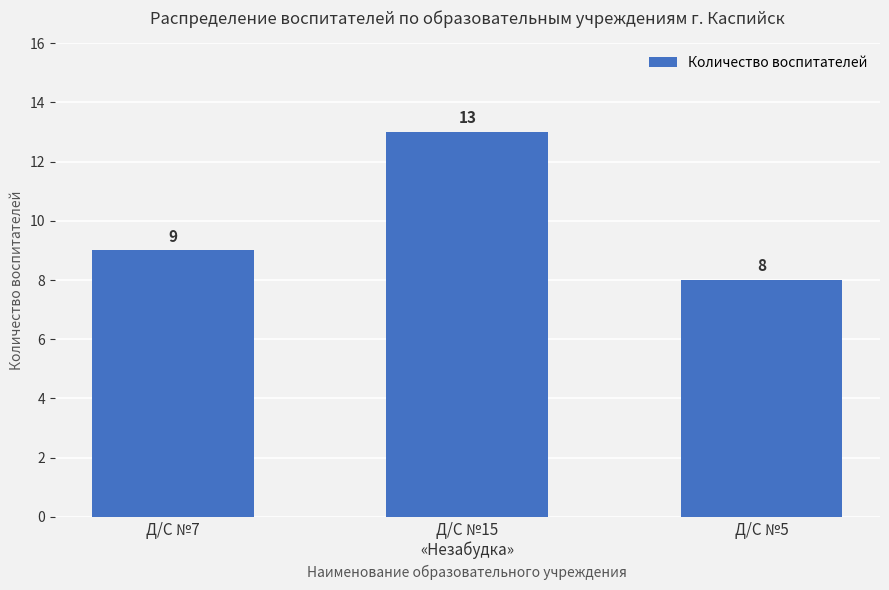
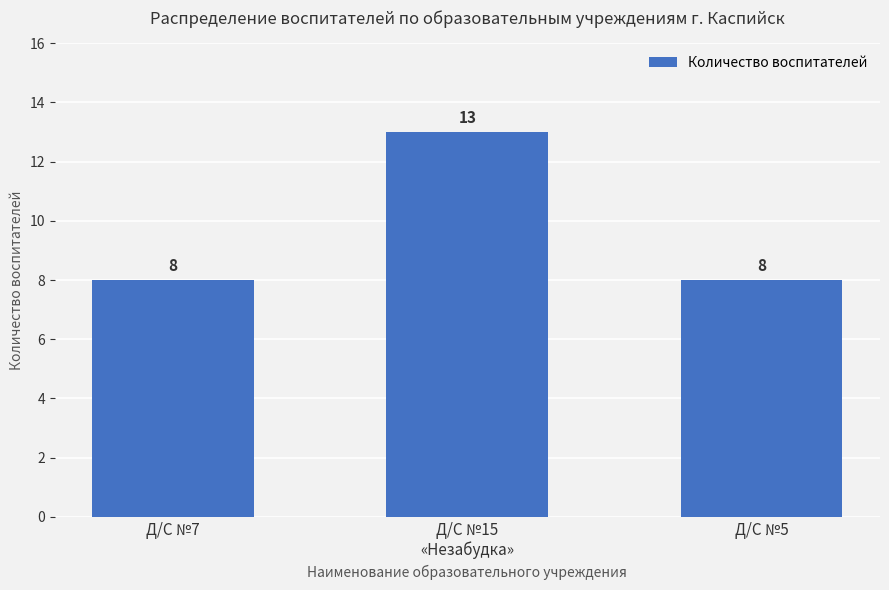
  {
-   "Д/С №7": 9,
+   "Д/С №7": 8,
    "Д/С №15 «Незабудка»": 13,
    "Д/С №5": 8
  }
